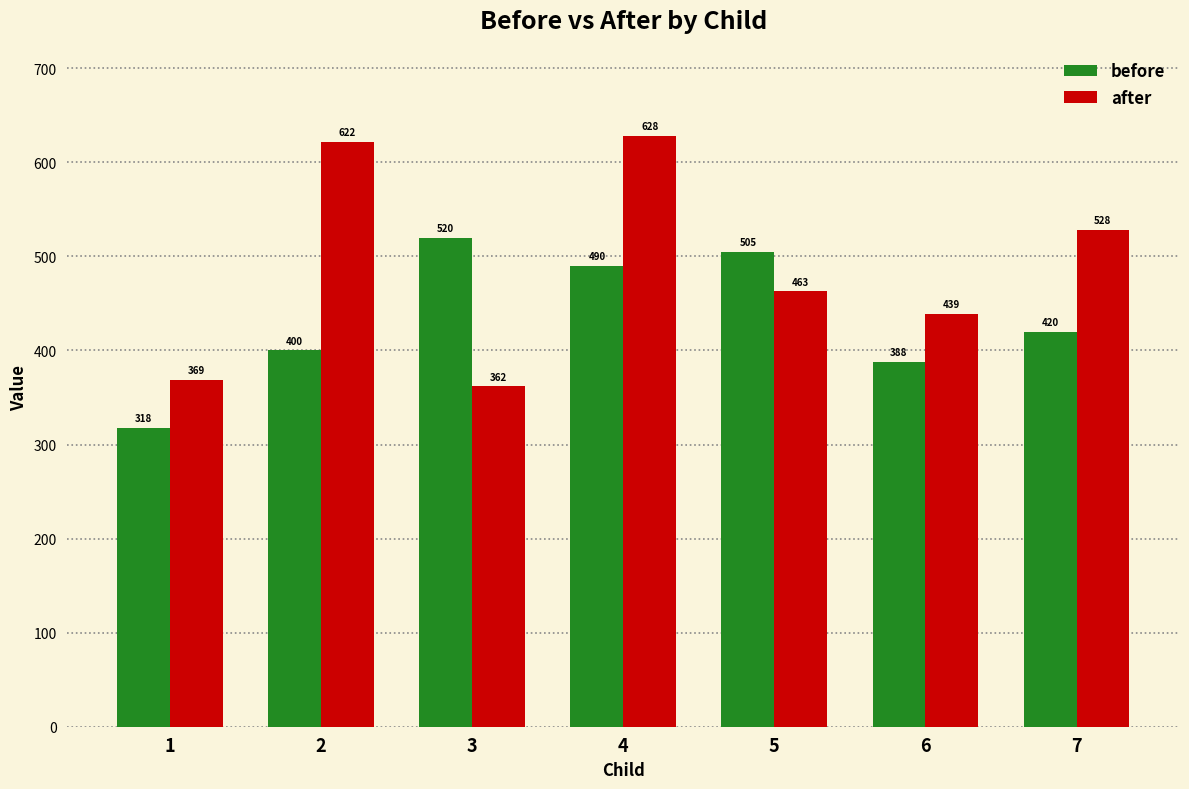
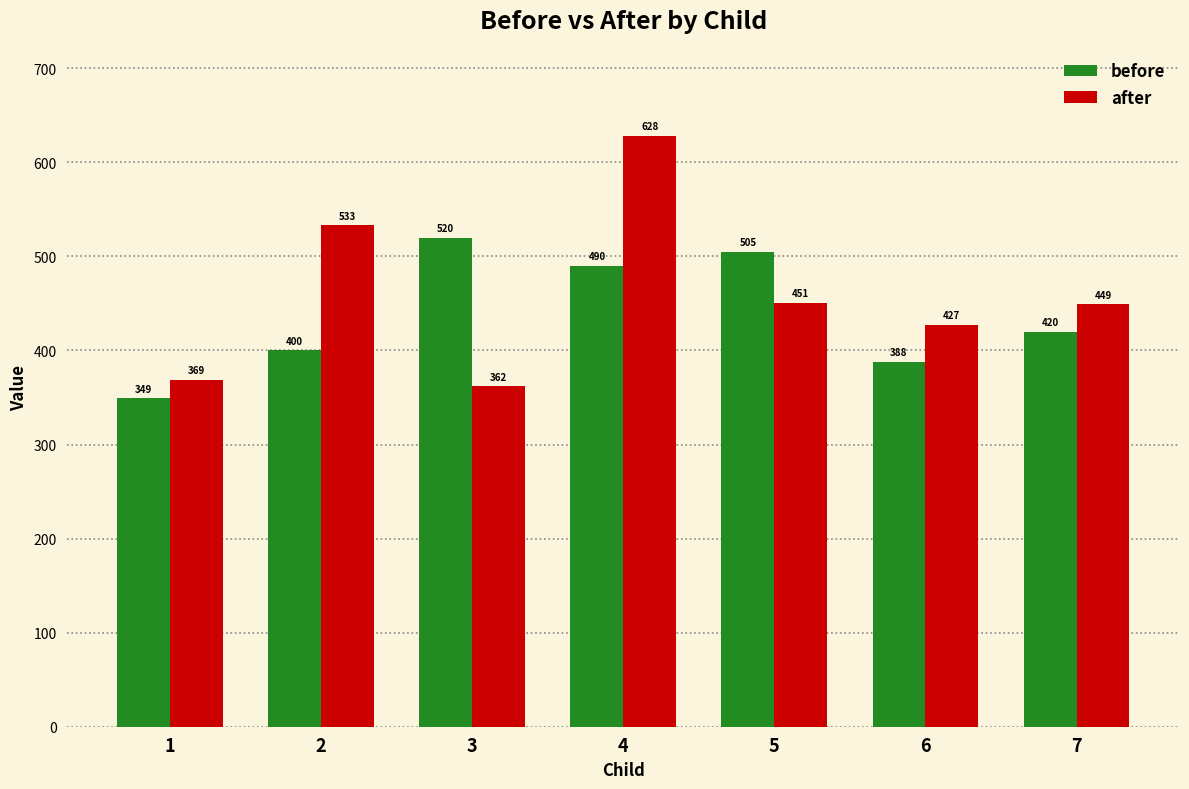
  {
    "before": {
-     "1": 318,
+     "1": 349,
      "2": 400,
      "3": 520,
      "4": 490,
      "5": 505,
      "6": 388,
      "7": 420
    },
    "after": {
      "1": 369,
-     "2": 622,
+     "2": 533,
      "3": 362,
      "4": 628,
-     "5": 463,
-     "6": 439,
-     "7": 528
+     "5": 451,
+     "6": 427,
+     "7": 449
    }
  }
